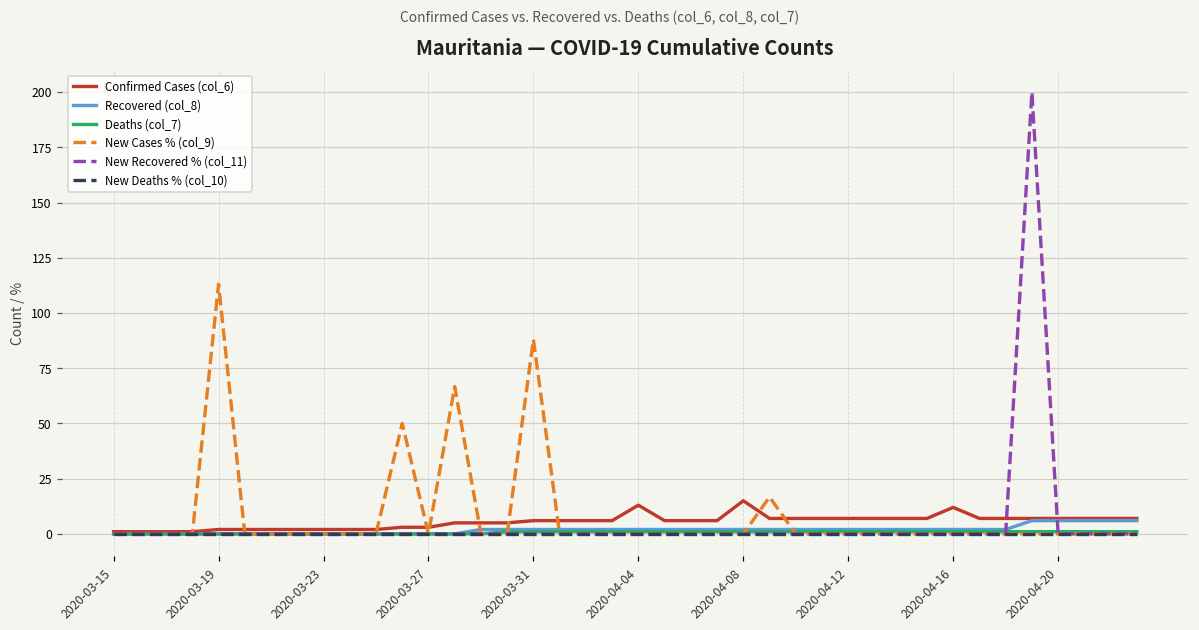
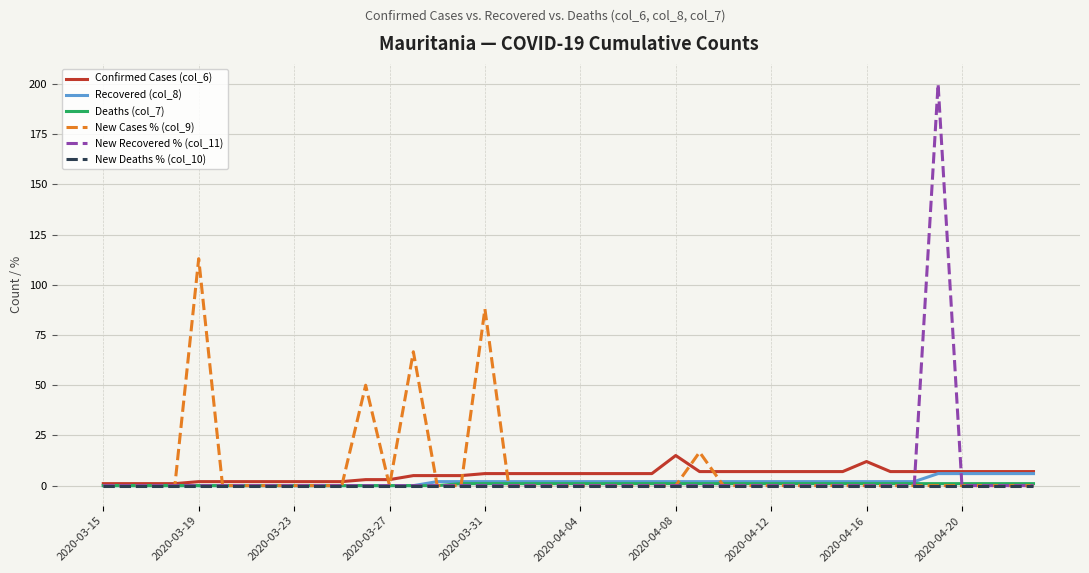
  {
    "Confirmed Cases (col_6)": {
      "2020-03-19": 2,
      "2020-03-23": 2,
      "2020-03-27": 3,
      "2020-03-31": 6,
-     "2020-04-04": 13,
+     "2020-04-04": 6,
      "2020-04-08": 15,
      "2020-04-12": 7,
      "2020-04-16": 12
    },
    "New Cases % (col_9)": {
      "2020-03-19": 113,
      "2020-03-31": 88
    }
  }
